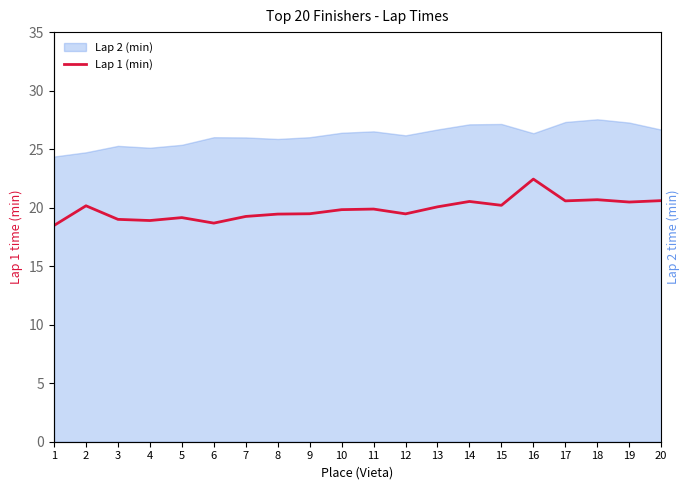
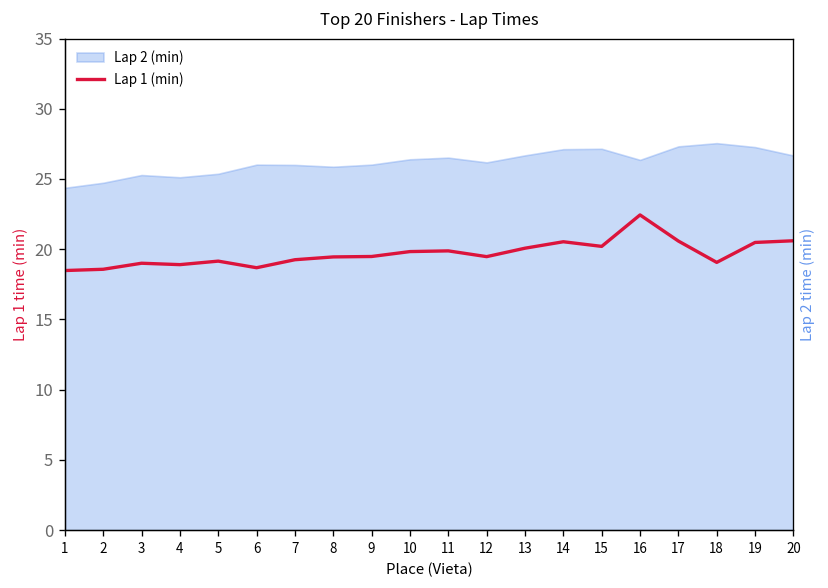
  {
    "Lap 2 (min)": {
      "1": 24.4,
      "2": 24.7,
      "3": 25.3,
      "4": 25.1,
      "5": 25.4,
      "6": 26.0,
      "7": 26.0,
      "8": 25.9,
      "9": 26.0,
      "10": 26.4,
      "11": 26.5,
      "12": 26.2,
      "13": 26.7,
      "14": 27.1,
      "15": 27.2,
      "16": 26.4,
      "17": 27.3,
      "18": 27.6,
      "19": 27.3,
      "20": 26.7
    },
    "Lap 1 (min)": {
      "1": 18.5,
-     "2": 20.2,
+     "2": 18.6,
      "3": 19.0,
      "4": 18.9,
      "5": 19.2,
      "6": 18.7,
      "7": 19.3,
      "8": 19.5,
      "9": 19.5,
      "10": 19.8,
      "11": 19.9,
      "12": 19.5,
      "13": 20.1,
      "14": 20.5,
      "15": 20.2,
      "16": 22.4,
      "17": 20.6,
-     "18": 20.7,
+     "18": 19.1,
      "19": 20.5,
      "20": 20.6
    }
  }
